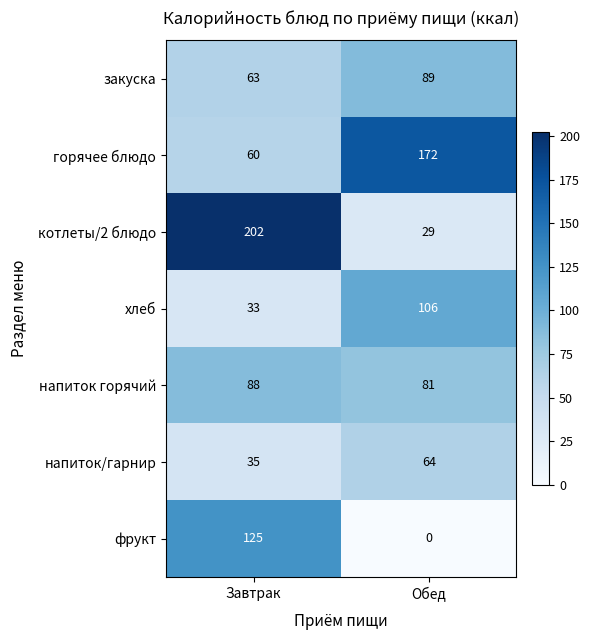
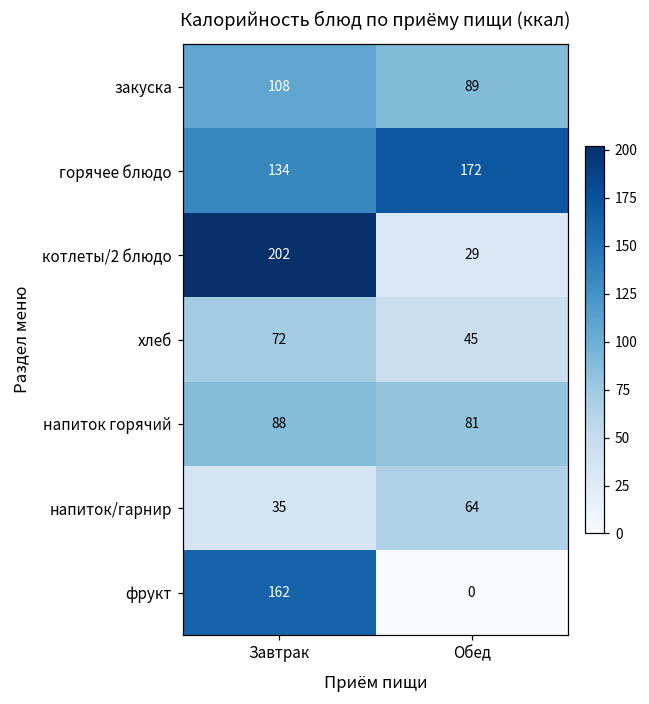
  {
    "закуска": {
-     "Завтрак": 63,
+     "Завтрак": 108,
      "Обед": 89
    },
    "горячее блюдо": {
-     "Завтрак": 60,
+     "Завтрак": 134,
      "Обед": 172
    },
    "котлеты/2 блюдо": {
      "Завтрак": 202,
      "Обед": 29
    },
    "хлеб": {
-     "Завтрак": 33,
-     "Обед": 106
+     "Завтрак": 72,
+     "Обед": 45
    },
    "напиток горячий": {
      "Завтрак": 88,
      "Обед": 81
    },
    "напиток/гарнир": {
      "Завтрак": 35,
      "Обед": 64
    },
    "фрукт": {
-     "Завтрак": 125,
+     "Завтрак": 162,
      "Обед": 0
    }
  }
